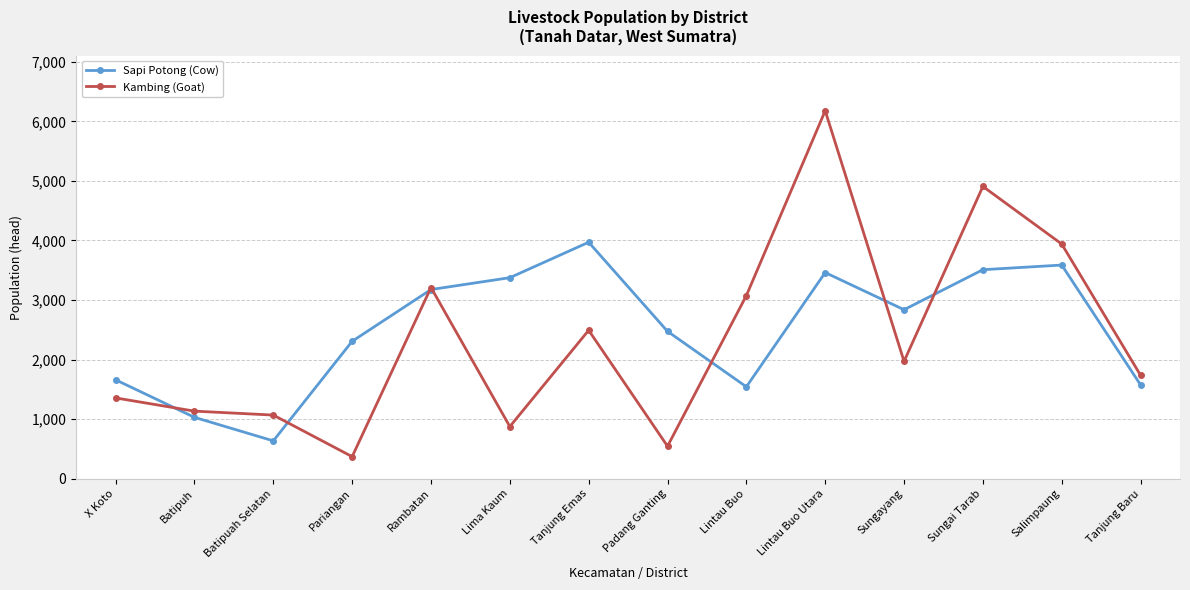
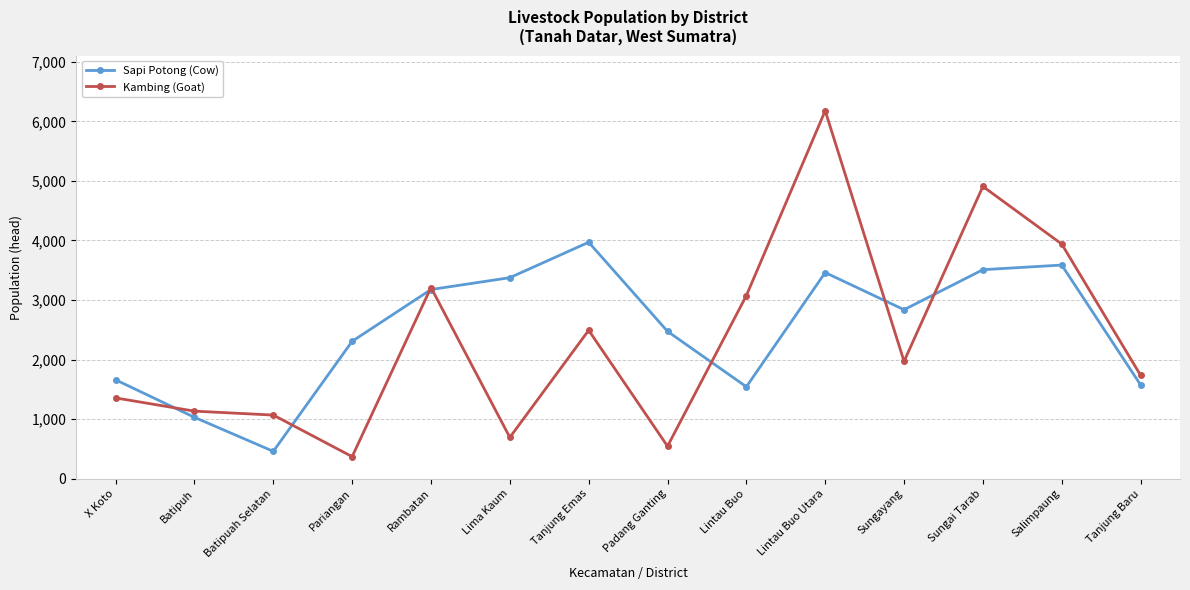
  {
    "Sapi Potong (Cow)": {
      "X Koto": "1,700",
      "Batipuh": "1,000",
-     "Batipuah Selatan": "600",
+     "Batipuah Selatan": "500",
      "Pariangan": "2,300",
      "Lima Kaum": "3,400",
      "Tanjung Emas": "4,000",
      "Padang Ganting": "2,500",
      "Lintau Buo": "1,500",
      "Lintau Buo Utara": "3,500",
      "Sungayang": "2,800",
      "Sungai Tarab": "3,500",
      "Salimpaung": "3,600",
      "Tanjung Baru": "1,600"
    },
    "Kambing (Goat)": {
      "X Koto": "1,400",
      "Batipuh": "1,100",
      "Batipuah Selatan": "1,100",
      "Pariangan": "400",
-     "Lima Kaum": "900",
+     "Lima Kaum": "700",
      "Tanjung Emas": "2,500",
      "Padang Ganting": "500",
      "Lintau Buo": "3,100",
      "Lintau Buo Utara": "6,200",
      "Sungayang": "2,000",
      "Sungai Tarab": "4,900",
      "Salimpaung": "3,900",
      "Tanjung Baru": "1,700"
    }
  }
